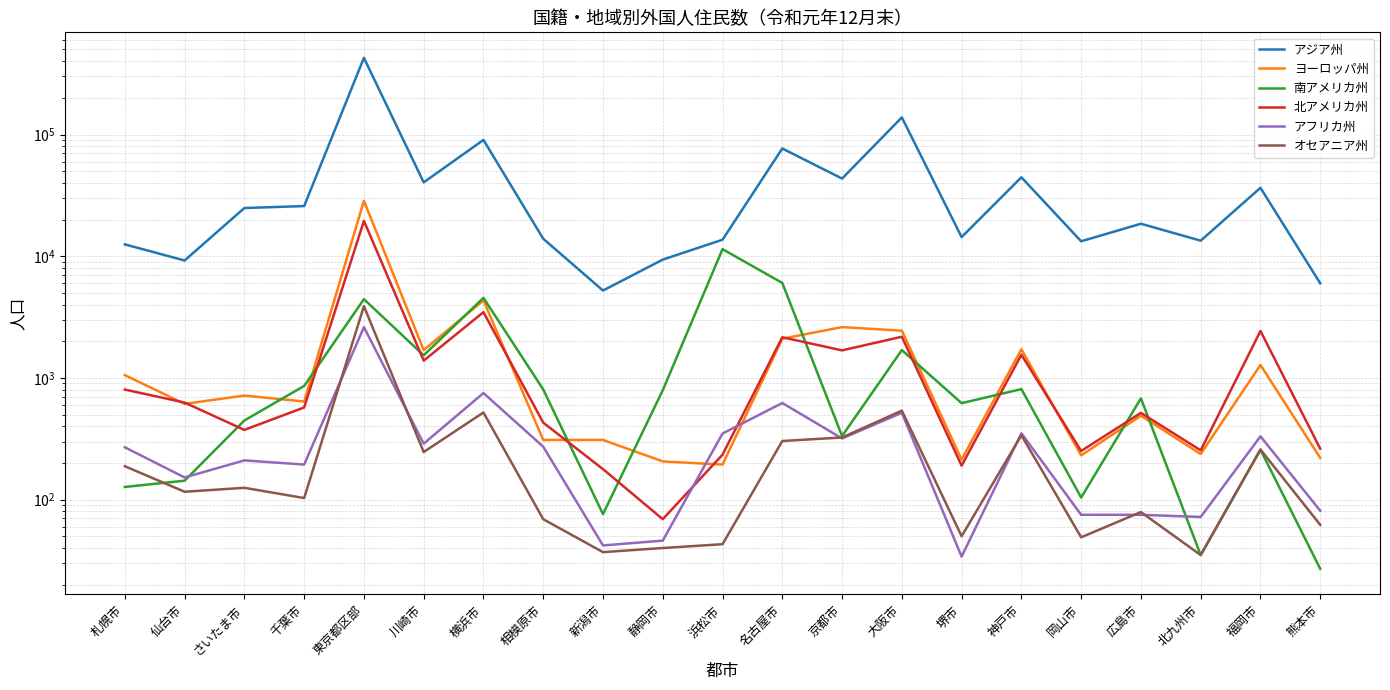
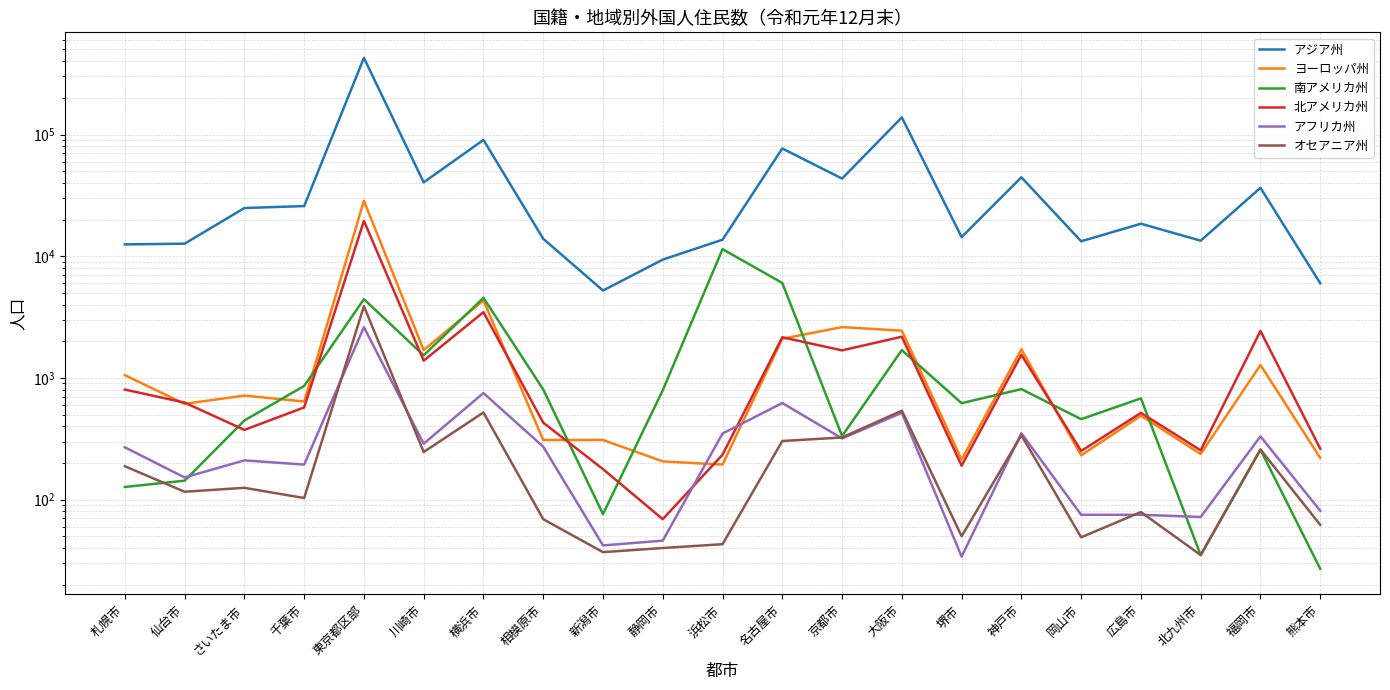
  {
    "アジア州": {
      "札幌市": 13000,
-     "仙台市": 9000,
+     "仙台市": 13000,
      "さいたま市": 25000,
      "千葉市": 26000,
      "東京都区部": 430000,
      "川崎市": 40000,
      "横浜市": 90000,
      "相模原市": 14000,
      "新潟市": 5200,
      "静岡市": 9000,
      "浜松市": 14000,
      "名古屋市": 80000,
      "京都市": 43000,
      "大阪市": 140000,
      "堺市": 14000,
      "神戸市": 45000,
      "岡山市": 13000,
      "広島市": 18000,
      "北九州市": 13000,
      "福岡市": 37000,
      "熊本市": 6000
    },
    "ヨーロッパ州": {
      "札幌市": 1100,
      "さいたま市": 700,
      "千葉市": 600,
      "東京都区部": 29000,
      "川崎市": 1700,
      "横浜市": 4300,
      "相模原市": 310,
      "新潟市": 310,
      "静岡市": 210,
      "浜松市": 190,
      "京都市": 2600,
      "大阪市": 2400,
      "堺市": 210,
      "神戸市": 1700,
      "岡山市": 230,
      "広島市": 490,
      "北九州市": 240,
      "福岡市": 1300,
      "熊本市": 220
    },
    "南アメリカ州": {
      "札幌市": 130,
      "仙台市": 140,
      "さいたま市": 450,
      "千葉市": 900,
      "東京都区部": 4400,
      "川崎市": 1500,
      "横浜市": 4600,
      "相模原市": 800,
      "新潟市": 80,
      "静岡市": 800,
      "浜松市": 11000,
      "名古屋市": 6000,
      "大阪市": 1700,
      "堺市": 600,
      "神戸市": 800,
-     "岡山市": 100,
+     "岡山市": 460,
      "広島市": 700,
      "熊本市": 27
    },
    "北アメリカ州": {
      "札幌市": 800,
      "さいたま市": 370,
      "千葉市": 600,
      "東京都区部": 20000,
      "川崎市": 1400,
      "横浜市": 3500,
      "相模原市": 430,
      "新潟市": 180,
      "静岡市": 70,
      "浜松市": 230,
      "京都市": 1700,
      "大阪市": 2200,
      "堺市": 190,
      "神戸市": 1500,
      "岡山市": 250,
      "広島市": 520,
      "北九州市": 250,
      "福岡市": 2400,
      "熊本市": 260
    },
    "アフリカ州": {
      "札幌市": 270,
      "仙台市": 150,
      "さいたま市": 210,
      "千葉市": 190,
      "東京都区部": 2600,
      "川崎市": 290,
      "横浜市": 800,
      "相模原市": 270,
      "新潟市": 42,
      "静岡市": 46,
      "浜松市": 350,
      "名古屋市": 600,
      "堺市": 34,
      "岡山市": 80,
      "広島市": 80,
      "北九州市": 70,
      "福岡市": 330,
      "熊本市": 80
    },
    "オセアニア州": {
      "札幌市": 190,
      "仙台市": 120,
      "さいたま市": 130,
      "千葉市": 100,
      "東京都区部": 3900,
      "川崎市": 250,
      "横浜市": 520,
      "相模原市": 70,
      "新潟市": 37,
      "静岡市": 40,
      "浜松市": 43,
      "名古屋市": 300,
      "堺市": 50,
      "岡山市": 49,
      "広島市": 80,
      "熊本市": 60
    }
  }
